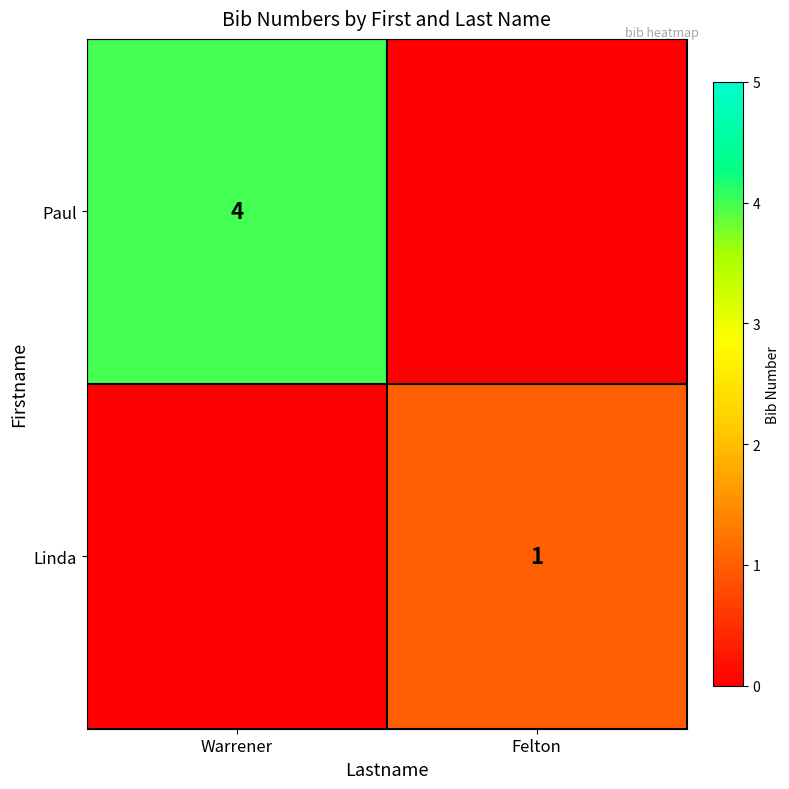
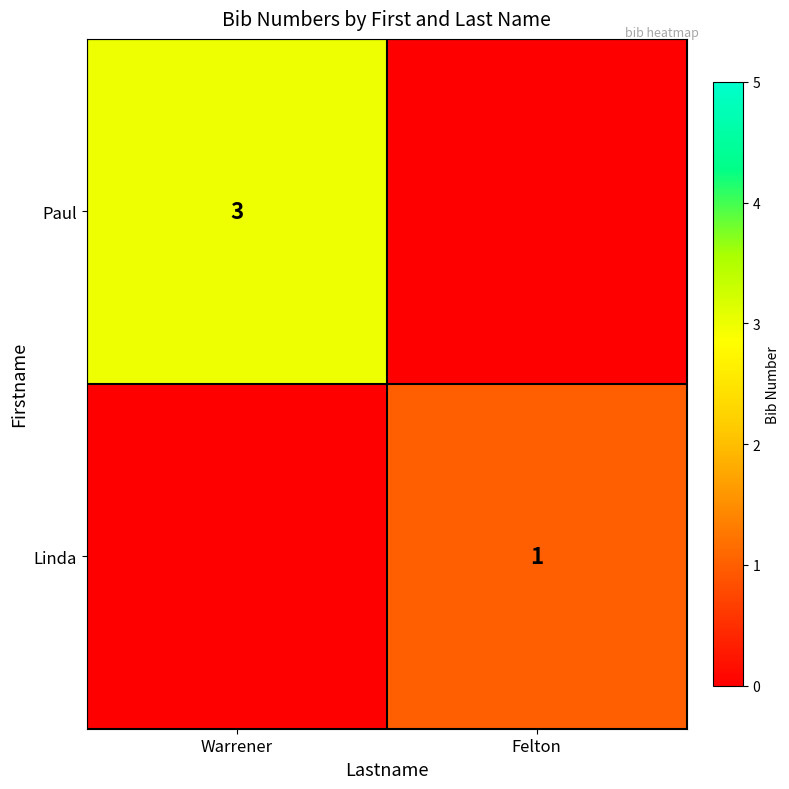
  {
    "Paul": {
-     "Warrener": 4
+     "Warrener": 3
    },
    "Linda": {
      "Felton": 1
    }
  }
